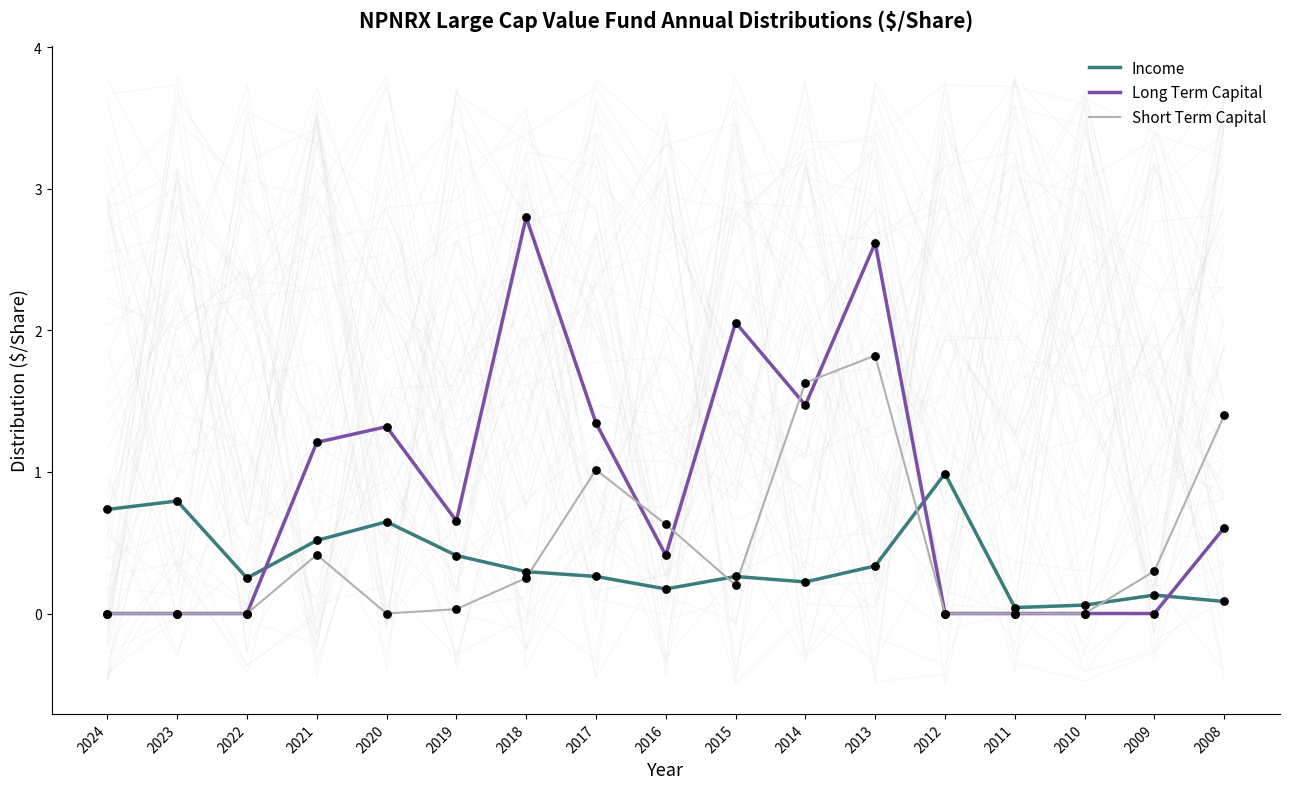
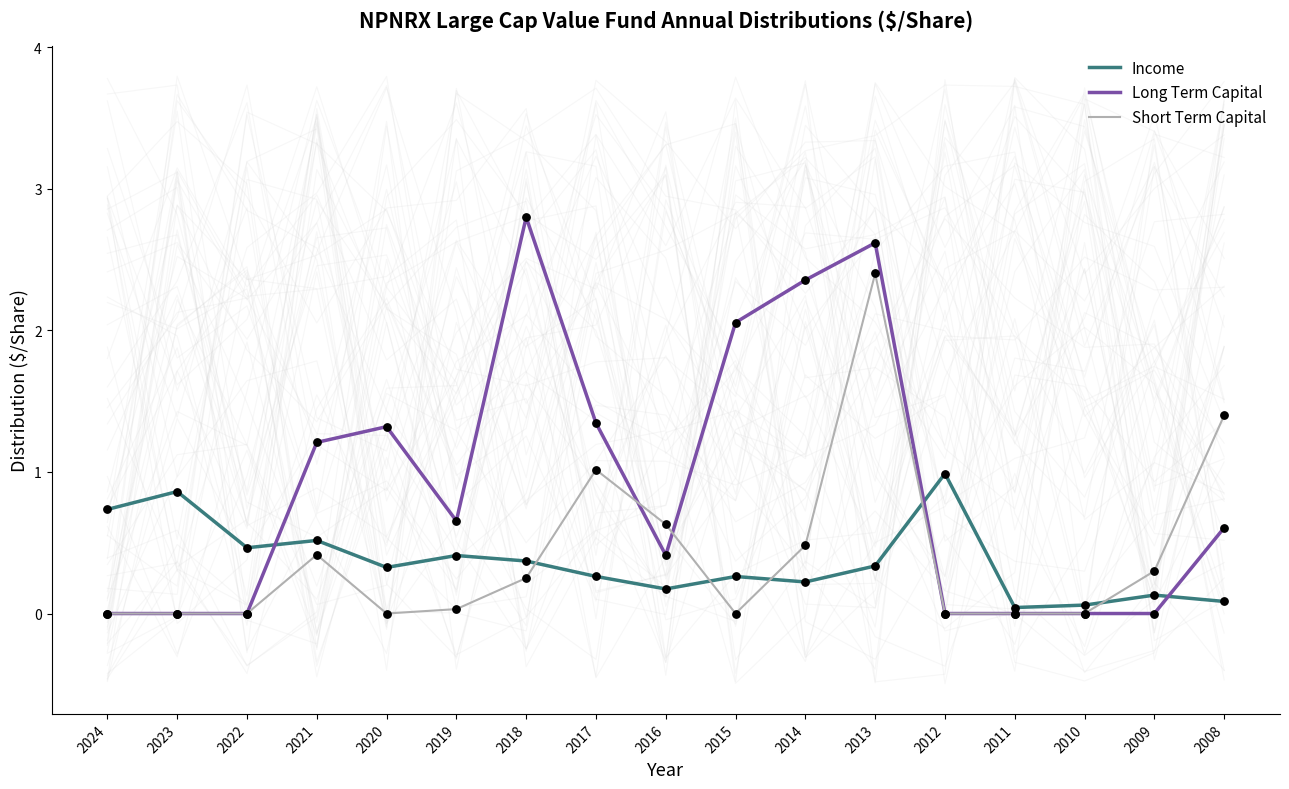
  {
    "Income": {
-     "2023": 0.80,
-     "2022": 0.25,
+     "2023": 0.86,
+     "2022": 0.46,
      "2021": 0.52,
-     "2020": 0.65,
+     "2020": 0.33,
      "2019": 0.41,
-     "2018": 0.30,
+     "2018": 0.37,
      "2015": 0.26,
      "2012": 0.99
    },
    "Long Term Capital": {
      "2020": 1.32,
      "2015": 2.06,
-     "2014": 1.47,
+     "2014": 2.36,
      "2013": 2.62,
      "2009": 0.00,
      "2008": 0.61
    },
    "Short Term Capital": {
      "2021": 0.42,
      "2018": 0.25,
      "2017": 1.02,
      "2016": 0.63,
-     "2015": 0.2,
-     "2014": 1.63,
-     "2013": 1.82,
+     "2015": 0.0,
+     "2014": 0.48,
+     "2013": 2.40,
      "2009": 0.30,
      "2008": 1.40
    }
  }
